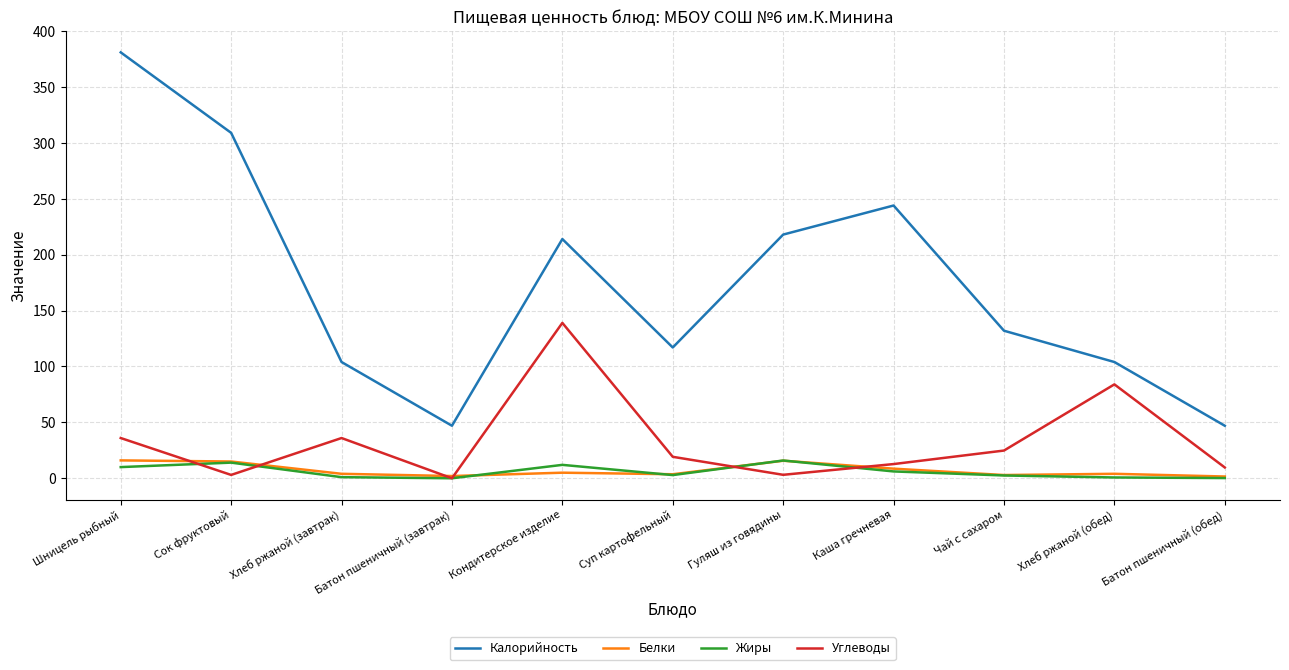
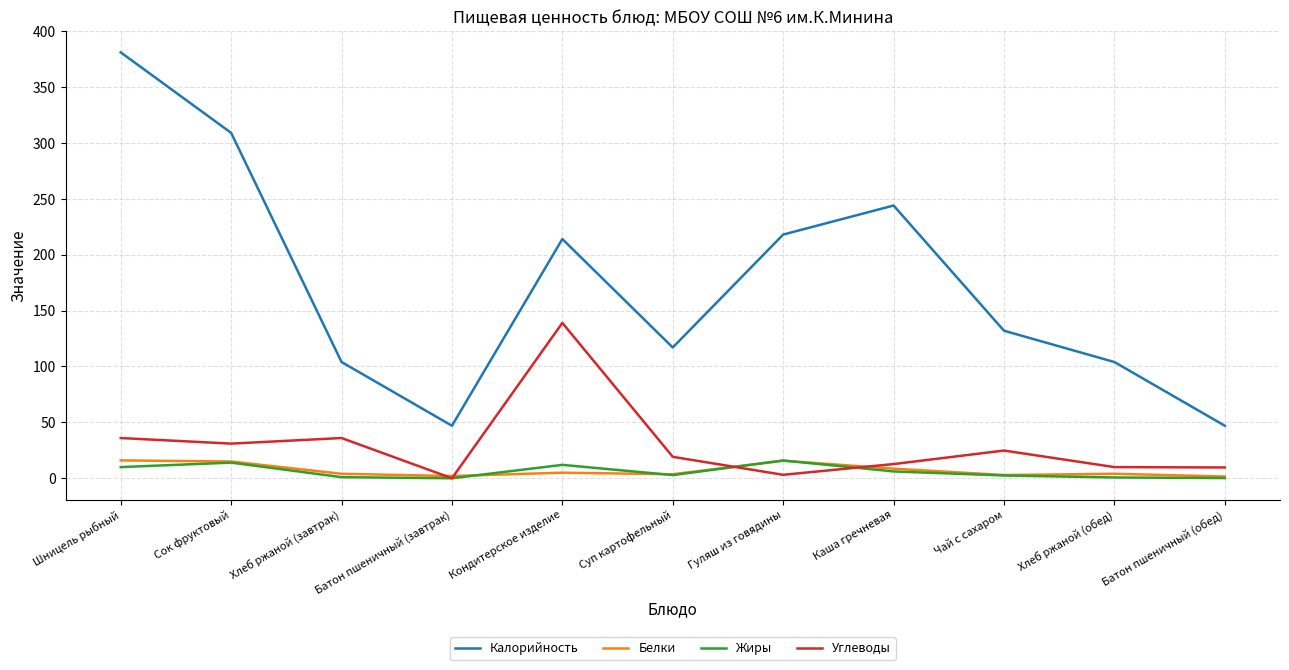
  {
    "Калорийность": {
      "Шницель рыбный": 381,
      "Сок фруктовый": 309,
      "Хлеб ржаной (завтрак)": 104,
      "Батон пшеничный (завтрак)": 47,
      "Кондитерское изделие": 214,
      "Суп картофельный": 117,
      "Гуляш из говядины": 218,
      "Каша гречневая": 244,
      "Чай с сахаром": 132,
      "Хлеб ржаной (обед)": 104,
      "Батон пшеничный (обед)": 47
    },
    "Белки": {
      "Шницель рыбный": 16,
      "Хлеб ржаной (завтрак)": 4,
      "Кондитерское изделие": 5,
      "Каша гречневая": 9,
      "Хлеб ржаной (обед)": 4
    },
    "Жиры": {
      "Шницель рыбный": 10,
      "Хлеб ржаной (завтрак)": 1,
      "Кондитерское изделие": 12,
      "Каша гречневая": 6,
      "Хлеб ржаной (обед)": 1
    },
    "Углеводы": {
      "Шницель рыбный": 36,
-     "Сок фруктовый": 3,
+     "Сок фруктовый": 31,
      "Хлеб ржаной (завтрак)": 36,
      "Кондитерское изделие": 139,
      "Суп картофельный": 19,
      "Гуляш из говядины": 3,
      "Каша гречневая": 13,
      "Чай с сахаром": 25,
-     "Хлеб ржаной (обед)": 84,
+     "Хлеб ржаной (обед)": 10,
      "Батон пшеничный (обед)": 10
    }
  }
